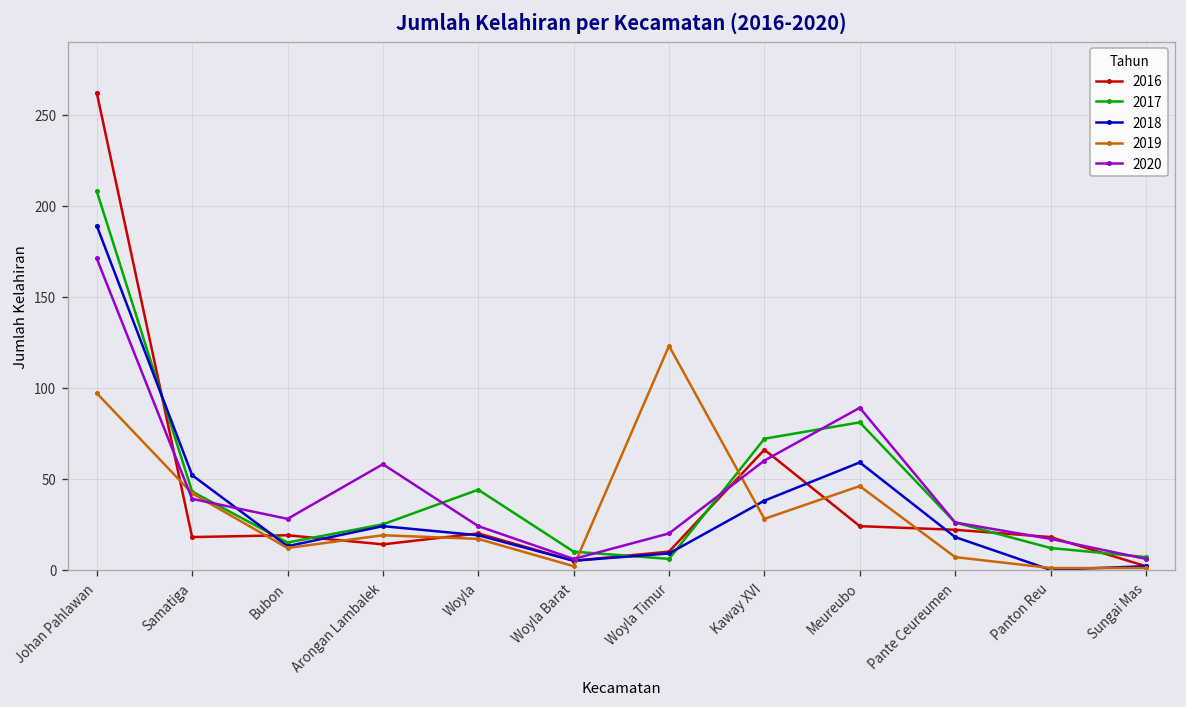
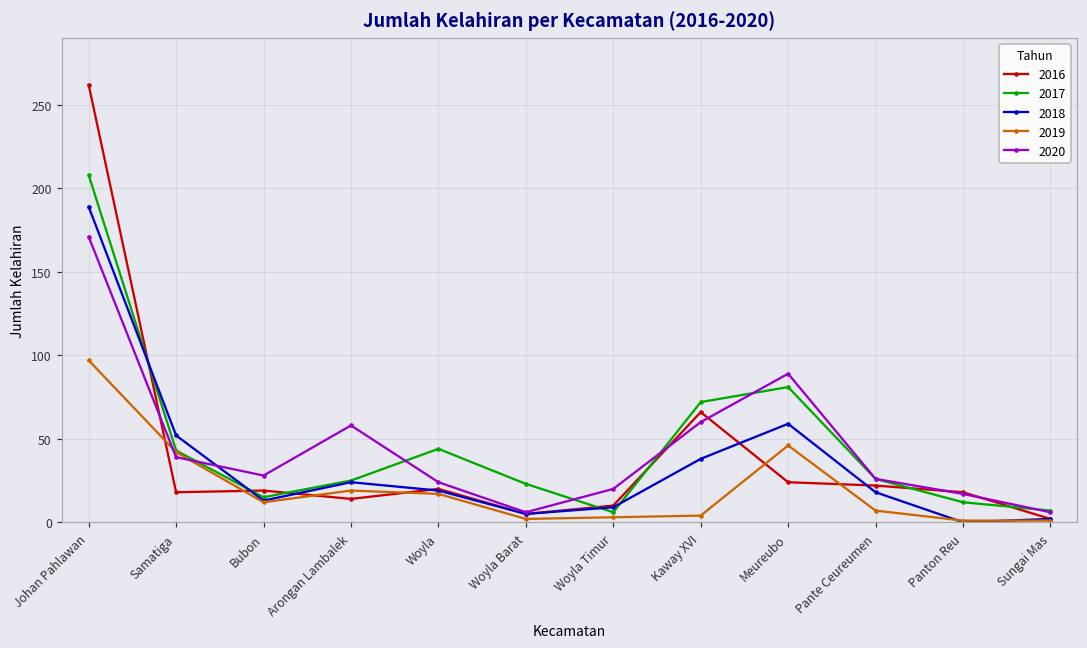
  {
    "2016": {
      "Johan Pahlawan": 262,
      "Samatiga": 18,
      "Bubon": 19,
      "Arongan Lambalek": 14,
      "Kaway XVI": 66,
      "Meureubo": 24,
      "Pante Ceureumen": 22
    },
    "2017": {
      "Johan Pahlawan": 208,
      "Bubon": 15,
      "Woyla": 44,
-     "Woyla Barat": 10,
+     "Woyla Barat": 23,
      "Woyla Timur": 6,
      "Kaway XVI": 72,
      "Meureubo": 81,
      "Panton Reu": 12
    },
    "2018": {
      "Johan Pahlawan": 189,
      "Samatiga": 52,
      "Kaway XVI": 38,
      "Meureubo": 59,
      "Pante Ceureumen": 18
    },
    "2019": {
      "Johan Pahlawan": 97,
      "Arongan Lambalek": 19,
      "Woyla": 17,
      "Woyla Barat": 2,
-     "Woyla Timur": 123,
-     "Kaway XVI": 28,
+     "Woyla Timur": 3,
+     "Kaway XVI": 4,
      "Meureubo": 46,
      "Pante Ceureumen": 7
    },
    "2020": {
      "Johan Pahlawan": 171,
      "Samatiga": 39,
      "Bubon": 28,
      "Arongan Lambalek": 58,
      "Woyla": 24,
      "Woyla Timur": 20,
      "Kaway XVI": 60,
      "Meureubo": 89
    }
  }
